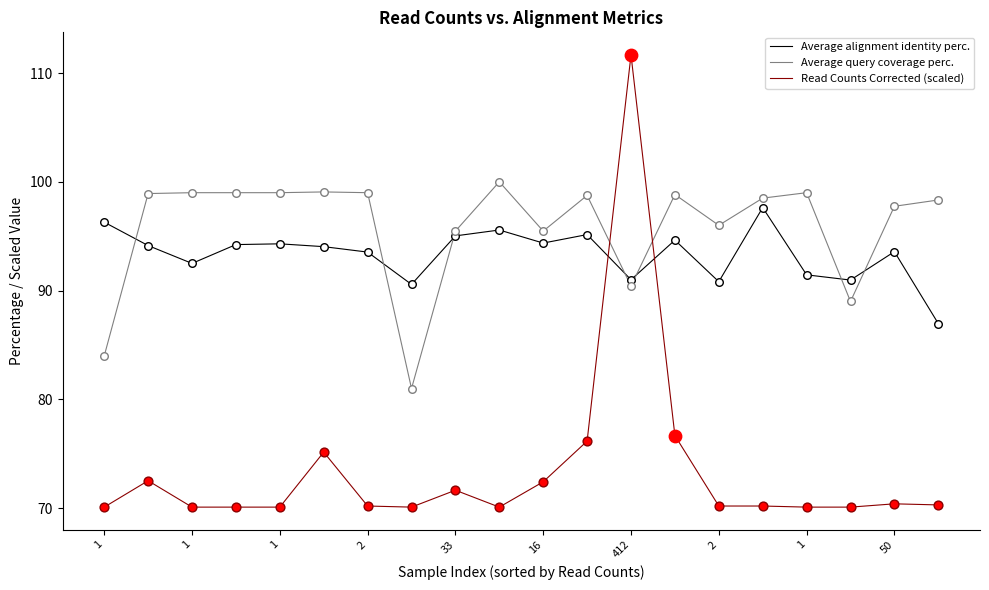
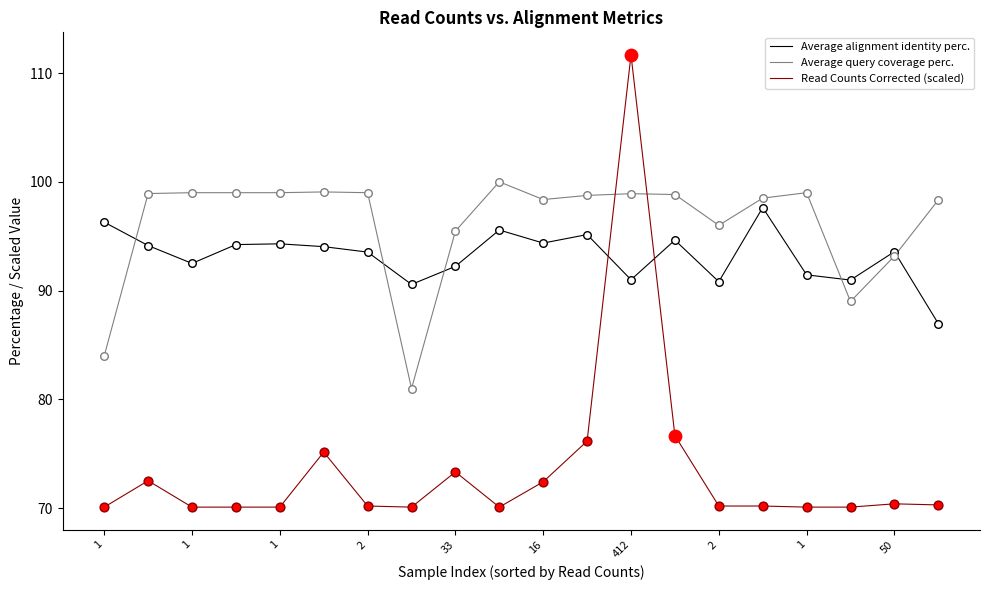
  {
    "Average alignment identity perc.": {
-     "33": 95.0,
+     "33": 92.2,
      "16": 94.4,
      "412": 91.0,
      "50": 93.6
    },
    "Average query coverage perc.": {
      "33": 95.5,
-     "16": 95.5,
-     "412": 90.4,
-     "50": 97.8
+     "16": 98.4,
+     "412": 98.9,
+     "50": 93.2
    },
    "Read Counts Corrected (scaled)": {
-     "33": 71.7,
+     "33": 73.3,
      "16": 72.4,
      "50": 70.4
    }
  }
